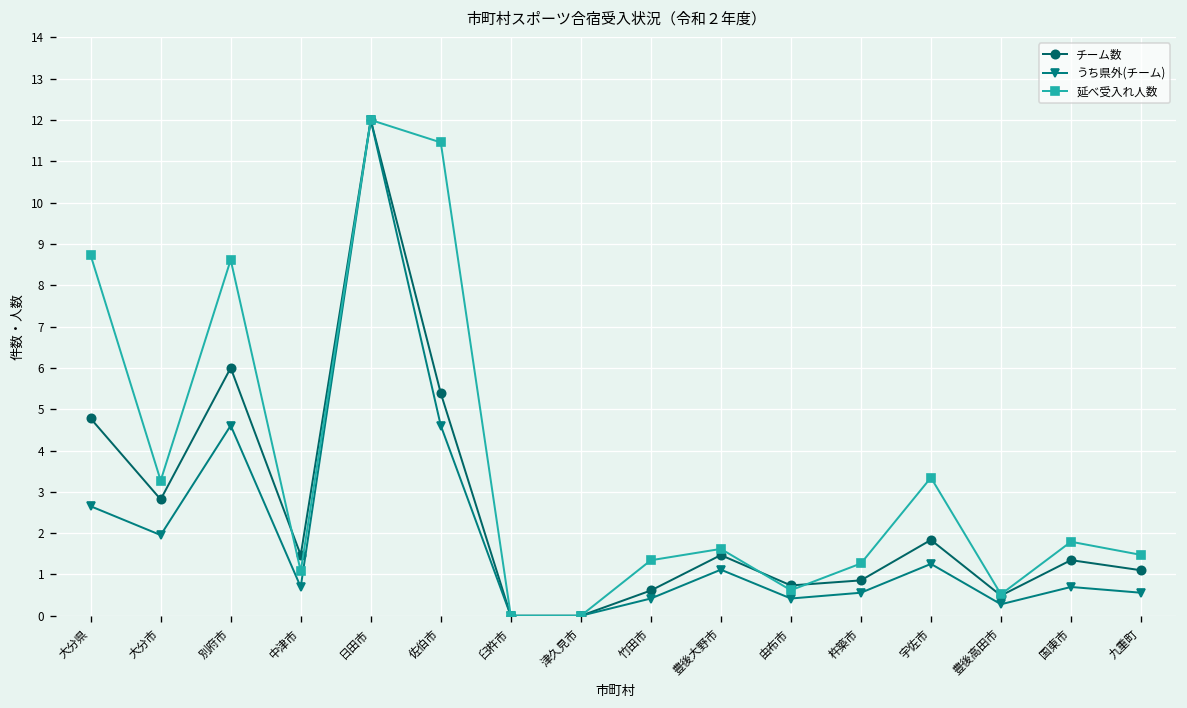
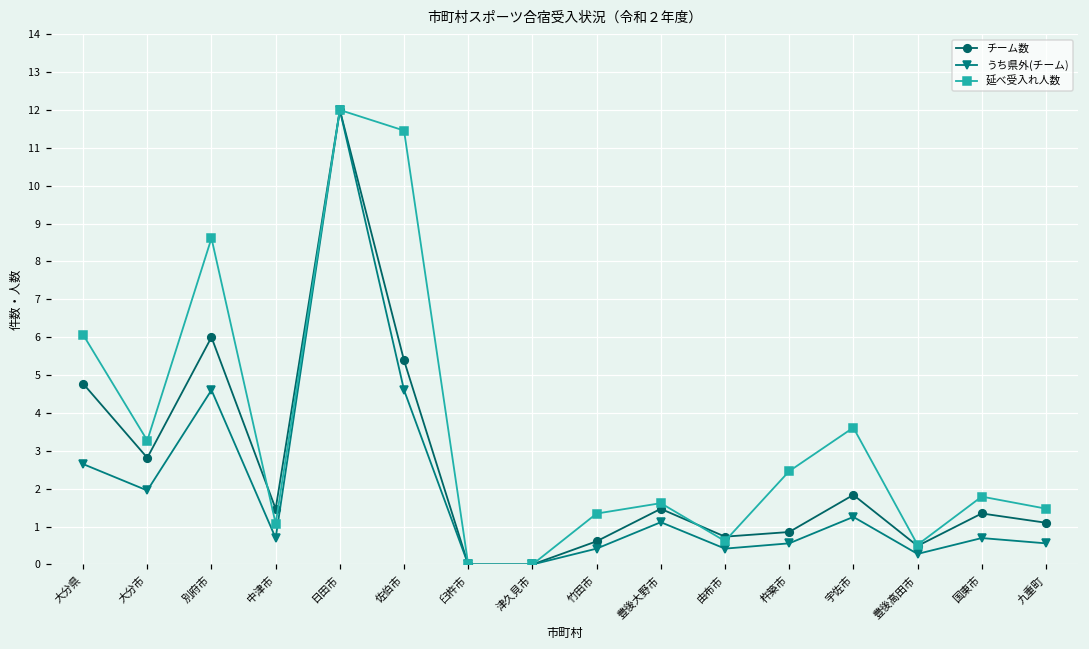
  {
    "延べ受入れ人数": {
-     "大分県": 8.7,
+     "大分県": 6.1,
      "大分市": 3.3,
      "別府市": 8.6,
      "中津市": 1.1,
      "佐伯市": 11.5,
      "竹田市": 1.3,
      "豊後大野市": 1.6,
      "由布市": 0.6,
-     "杵築市": 1.3,
-     "宇佐市": 3.3,
+     "杵築市": 2.5,
+     "宇佐市": 3.6,
      "国東市": 1.8,
      "九重町": 1.5
    }
  }
